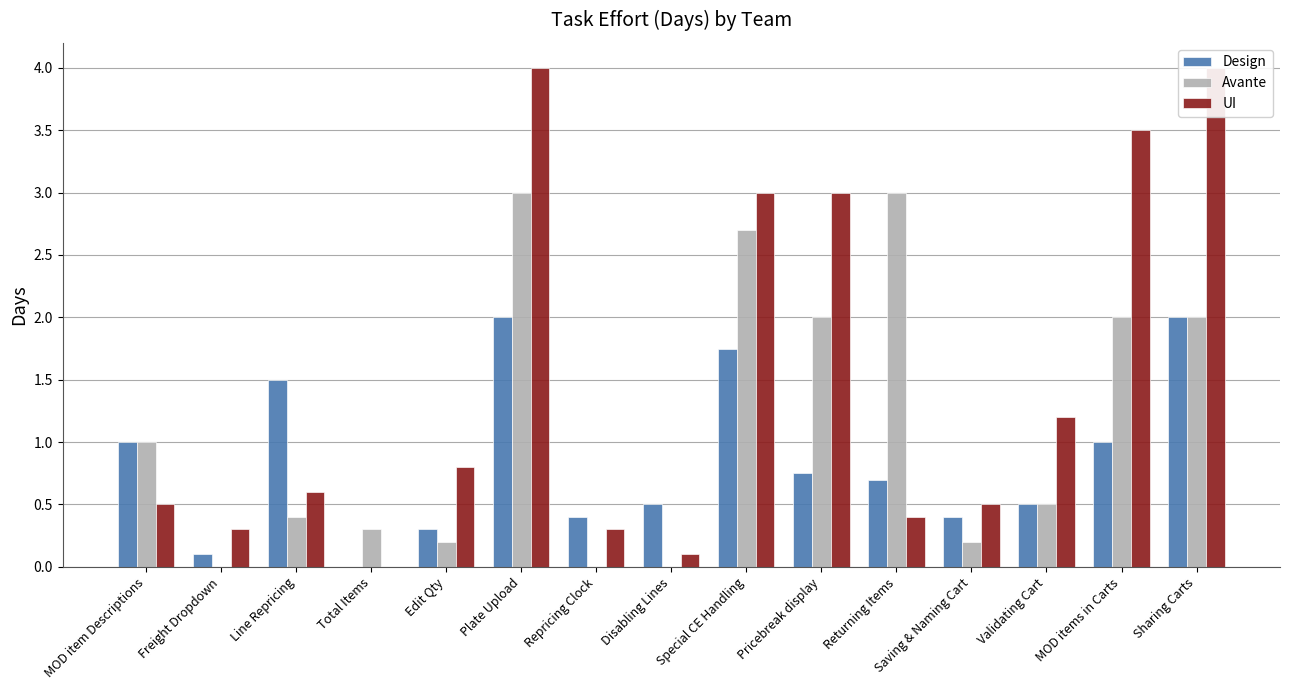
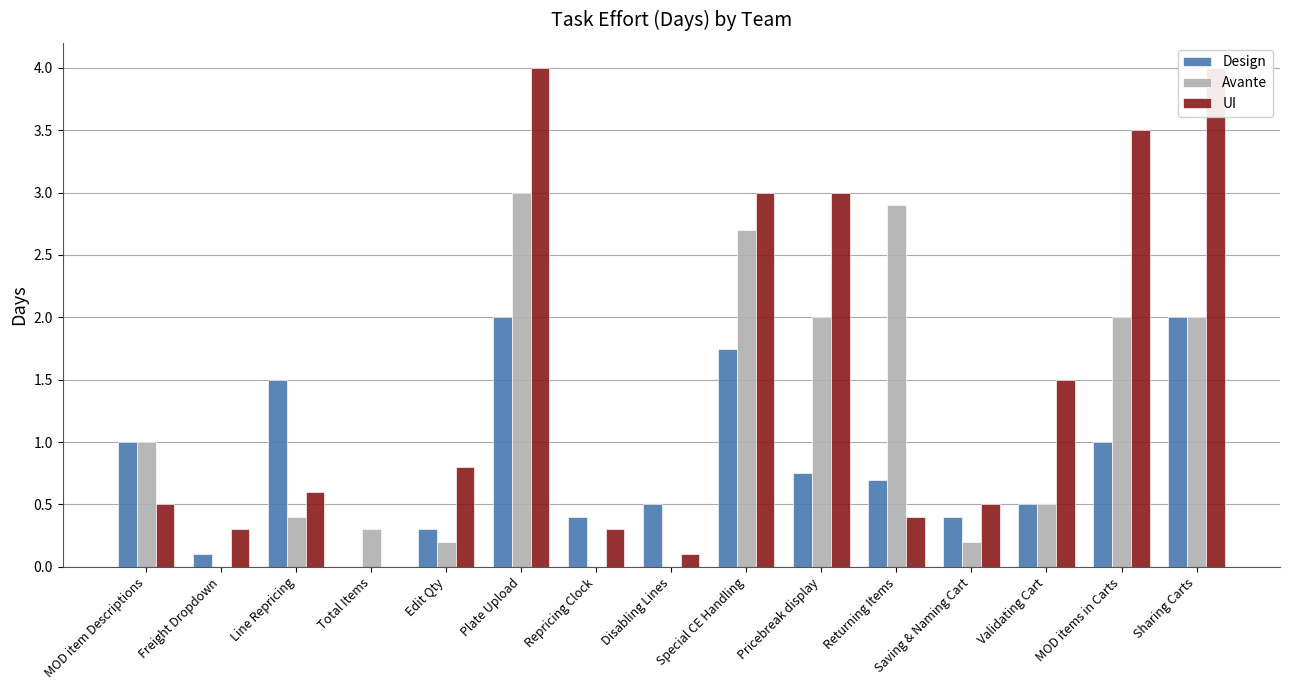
  {
    "Design": {
      "MOD item Descriptions": 1.0,
      "Freight Dropdown": 0.1,
      "Line Repricing": 1.5,
      "Total Items": 0.0,
      "Edit Qty": 0.3,
      "Plate Upload": 2.0,
      "Repricing Clock": 0.4,
      "Disabling Lines": 0.5,
      "Special CE Handling": 1.75,
      "Pricebreak display": 0.75,
      "Returning Items": 0.7,
      "Saving & Naming Cart": 0.4,
      "Validating Cart": 0.5,
      "MOD items in Carts": 1.0,
      "Sharing Carts": 2.0
    },
    "Avante": {
      "MOD item Descriptions": 1.0,
      "Freight Dropdown": 0.0,
      "Line Repricing": 0.4,
      "Total Items": 0.3,
      "Edit Qty": 0.2,
      "Plate Upload": 3.0,
      "Repricing Clock": 0.0,
      "Disabling Lines": 0.0,
      "Special CE Handling": 2.7,
      "Pricebreak display": 2.0,
-     "Returning Items": 3.0,
+     "Returning Items": 2.9,
      "Saving & Naming Cart": 0.2,
      "Validating Cart": 0.5,
      "MOD items in Carts": 2.0,
      "Sharing Carts": 2.0
    },
    "UI": {
      "MOD item Descriptions": 0.5,
      "Freight Dropdown": 0.3,
      "Line Repricing": 0.6,
      "Total Items": 0.0,
      "Edit Qty": 0.8,
      "Plate Upload": 4.0,
      "Repricing Clock": 0.3,
      "Disabling Lines": 0.1,
      "Special CE Handling": 3.0,
      "Pricebreak display": 3.0,
      "Returning Items": 0.4,
      "Saving & Naming Cart": 0.5,
-     "Validating Cart": 1.2,
+     "Validating Cart": 1.5,
      "MOD items in Carts": 3.5
    }
  }
